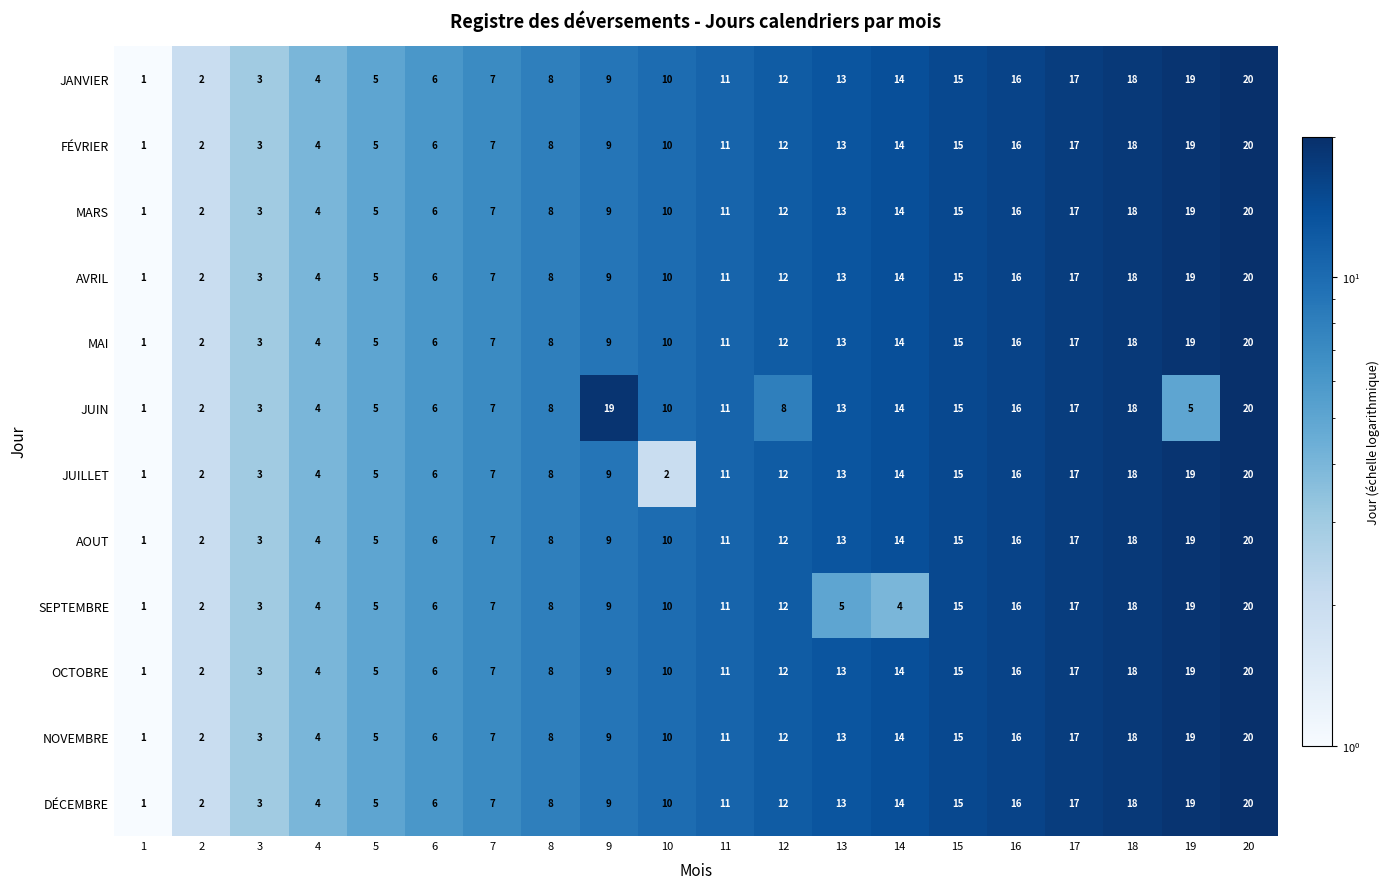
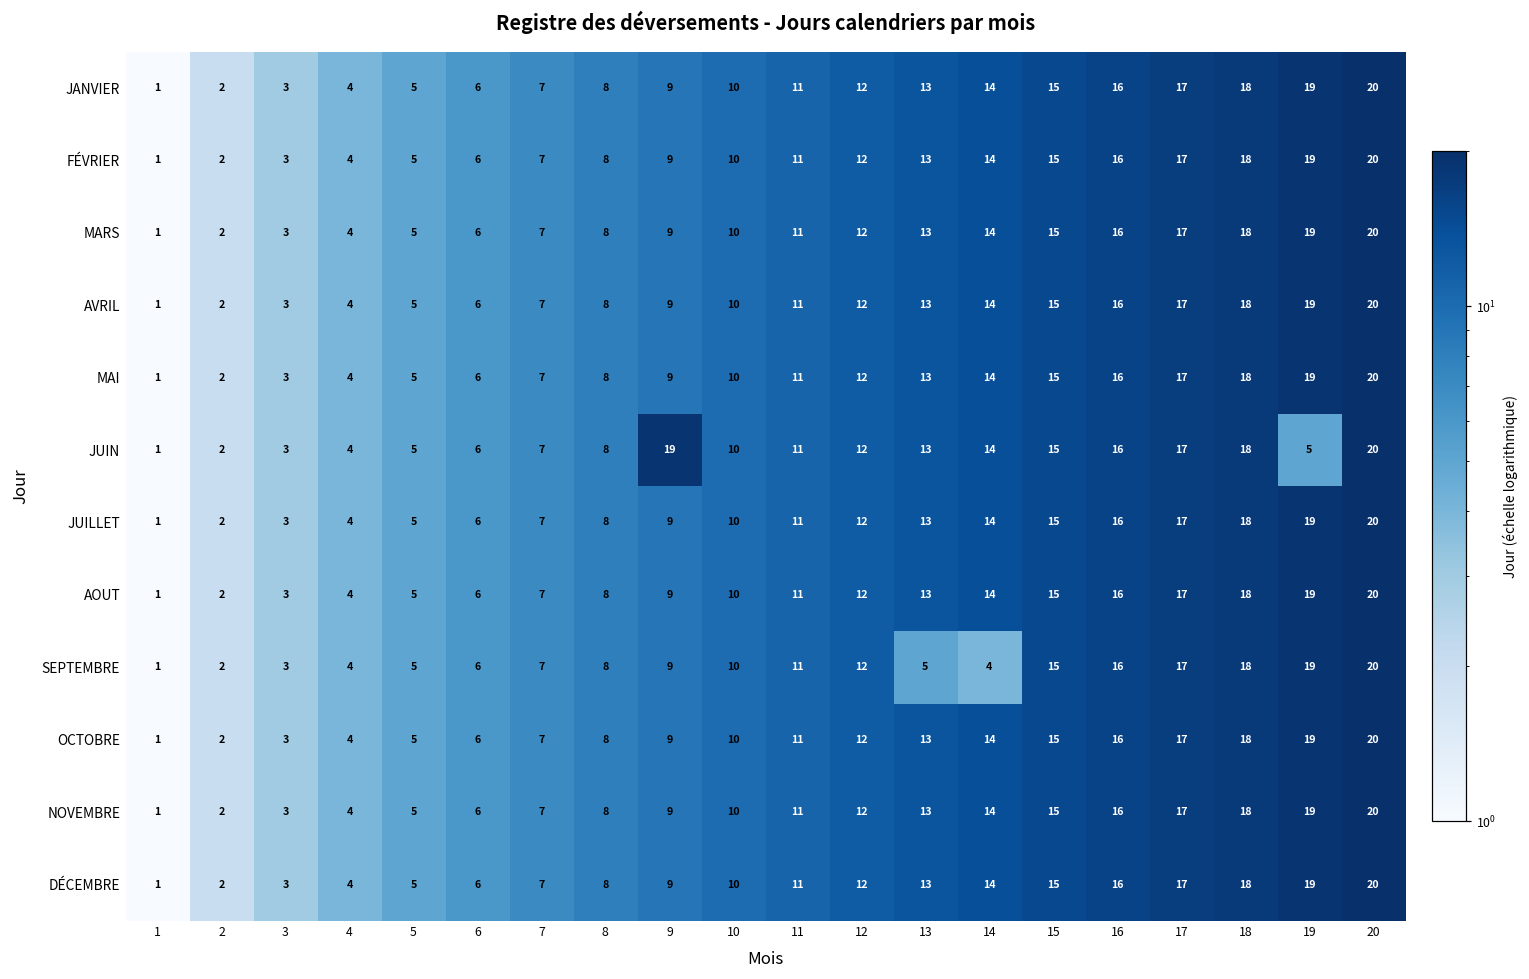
  {
    "JUIN": {
      "1": 1,
      "2": 2,
      "3": 3,
      "4": 4,
      "5": 5,
      "6": 6,
      "7": 7,
      "8": 8,
      "9": 19,
      "10": 10,
      "11": 11,
-     "12": 8,
+     "12": 12,
      "13": 13,
      "14": 14,
      "15": 15,
      "16": 16,
      "17": 17,
      "18": 18,
      "19": 5,
      "20": 20
    },
    "JUILLET": {
      "1": 1,
      "2": 2,
      "3": 3,
      "4": 4,
      "5": 5,
      "6": 6,
      "7": 7,
      "8": 8,
      "9": 9,
-     "10": 2,
+     "10": 10,
      "11": 11,
      "12": 12,
      "13": 13,
      "14": 14,
      "15": 15,
      "16": 16,
      "17": 17,
      "18": 18,
      "19": 19,
      "20": 20
    }
  }
